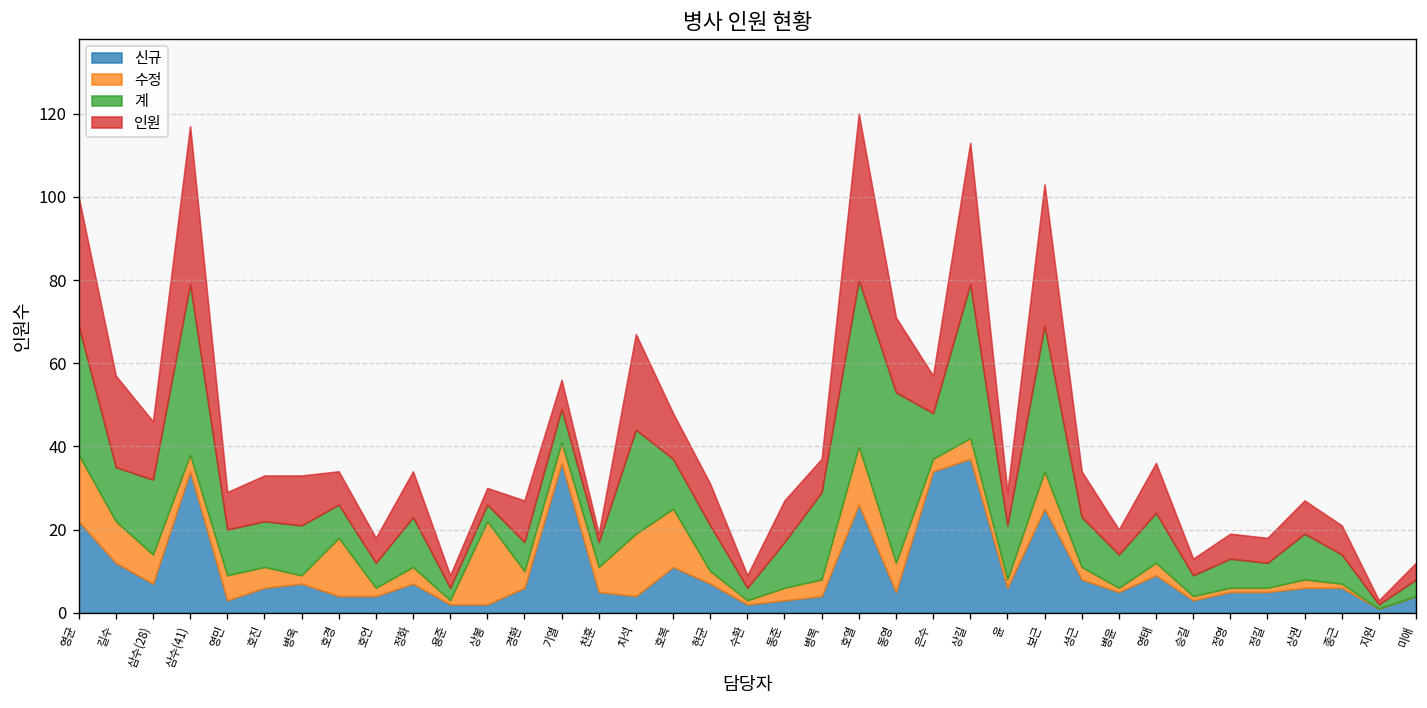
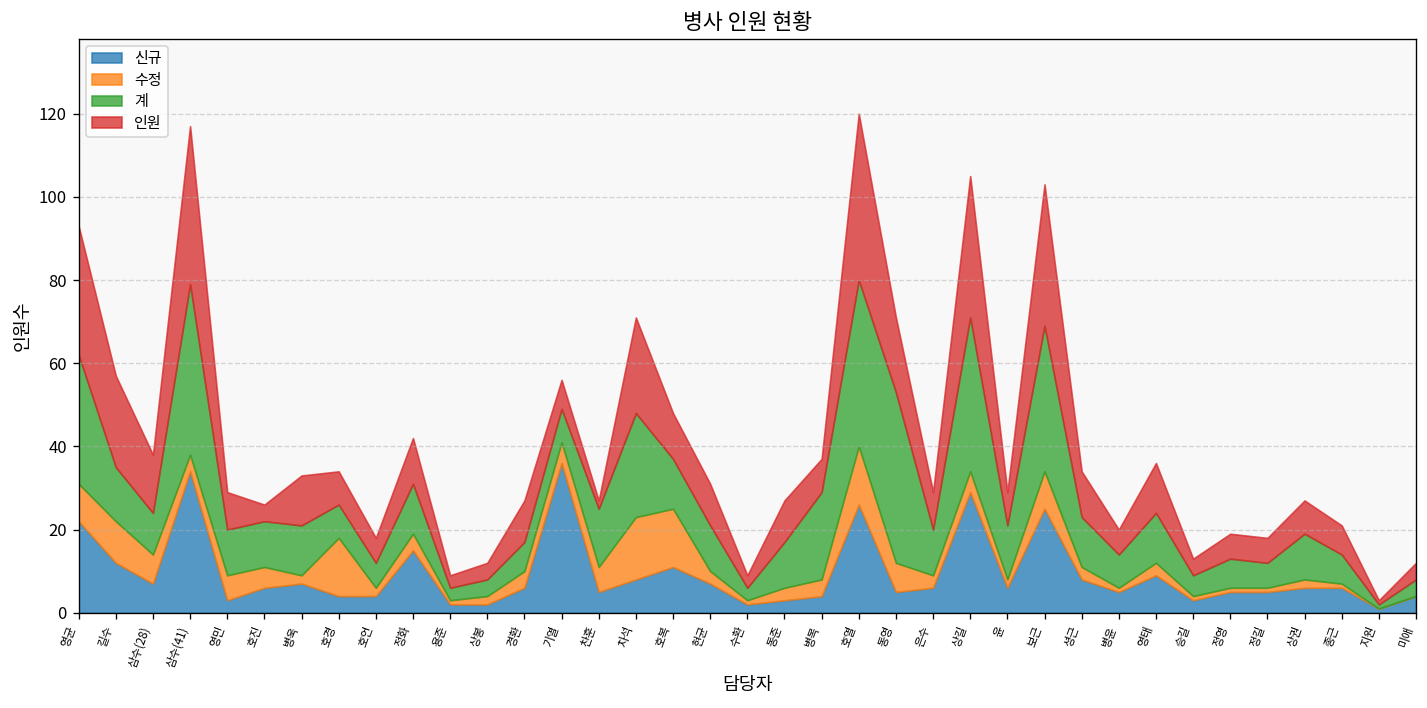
  {
    "신규": {
      "영균": 22,
      "길수": 12,
      "삼수(28)": 7,
      "삼수(41)": 34,
      "영민": 3,
      "호진": 6,
      "병욱": 7,
      "호경": 4,
      "호언": 4,
-     "정화": 7,
+     "정화": 15,
      "용준": 2,
      "상봉": 2,
      "경환": 6,
      "기열": 36,
      "찬훈": 5,
-     "차석": 4,
+     "차석": 8,
      "호복": 11,
      "현균": 7,
      "수환": 2,
      "동준": 3,
      "병목": 4,
      "호열": 26,
      "동영": 5,
-     "은수": 34,
-     "상길": 37,
+     "은수": 6,
+     "상길": 29,
      "윤": 6,
      "보근": 25,
      "셩근": 8,
      "병윤": 5,
      "영태": 9,
      "승길": 3,
      "정영": 5,
      "정길": 5,
      "상권": 6,
      "종근": 6
    },
    "수정": {
-     "영균": 16,
+     "영균": 9,
      "길수": 10,
      "삼수(28)": 7,
      "삼수(41)": 4,
      "영민": 6,
      "호진": 5,
      "병욱": 2,
      "호경": 14,
      "호언": 2,
      "정화": 4,
      "용준": 1,
-     "상봉": 20,
+     "상봉": 2,
      "경환": 4,
      "기열": 5,
      "찬훈": 6,
      "차석": 15,
      "호복": 14,
      "현균": 3,
      "수환": 1,
      "동준": 3,
      "병목": 4,
      "호열": 14,
      "동영": 7,
      "은수": 3,
      "상길": 5,
      "윤": 2,
      "보근": 9,
      "셩근": 3,
      "병윤": 1,
      "영태": 3,
      "승길": 1,
      "정영": 1,
      "정길": 1,
      "상권": 2,
      "종근": 1
    },
    "계": {
      "영균": 31,
      "길수": 13,
-     "삼수(28)": 18,
+     "삼수(28)": 10,
      "삼수(41)": 41,
      "영민": 11,
      "호진": 11,
      "병욱": 12,
      "호경": 8,
      "호언": 6,
      "정화": 12,
      "용준": 3,
      "상봉": 4,
      "경환": 7,
      "기열": 8,
-     "찬훈": 6,
+     "찬훈": 14,
      "차석": 25,
      "호복": 12,
      "현균": 11,
      "수환": 3,
      "동준": 11,
      "병목": 21,
      "호열": 40,
      "동영": 41,
      "은수": 11,
      "상길": 37,
      "윤": 13,
      "보근": 35,
      "셩근": 12,
      "병윤": 8,
      "영태": 12,
      "승길": 5,
      "정영": 7,
      "정길": 6,
      "상권": 11,
      "종근": 7,
      "지원": 1,
      "미애": 4
    },
    "인원": {
      "영균": 31,
      "길수": 22,
      "삼수(28)": 14,
      "삼수(41)": 38,
      "영민": 9,
-     "호진": 11,
+     "호진": 4,
      "병욱": 12,
      "호경": 8,
      "호언": 6,
      "정화": 11,
      "용준": 3,
      "상봉": 4,
      "경환": 10,
      "기열": 7,
      "찬훈": 2,
      "차석": 23,
      "호복": 11,
      "현균": 10,
      "수환": 3,
      "동준": 10,
      "병목": 8,
      "호열": 40,
      "동영": 18,
      "은수": 9,
      "상길": 34,
      "윤": 8,
      "보근": 34,
      "셩근": 11,
      "병윤": 6,
      "영태": 12,
      "승길": 4,
      "정영": 6,
      "정길": 6,
      "상권": 8,
      "종근": 7,
      "지원": 1,
      "미애": 4
    }
  }
